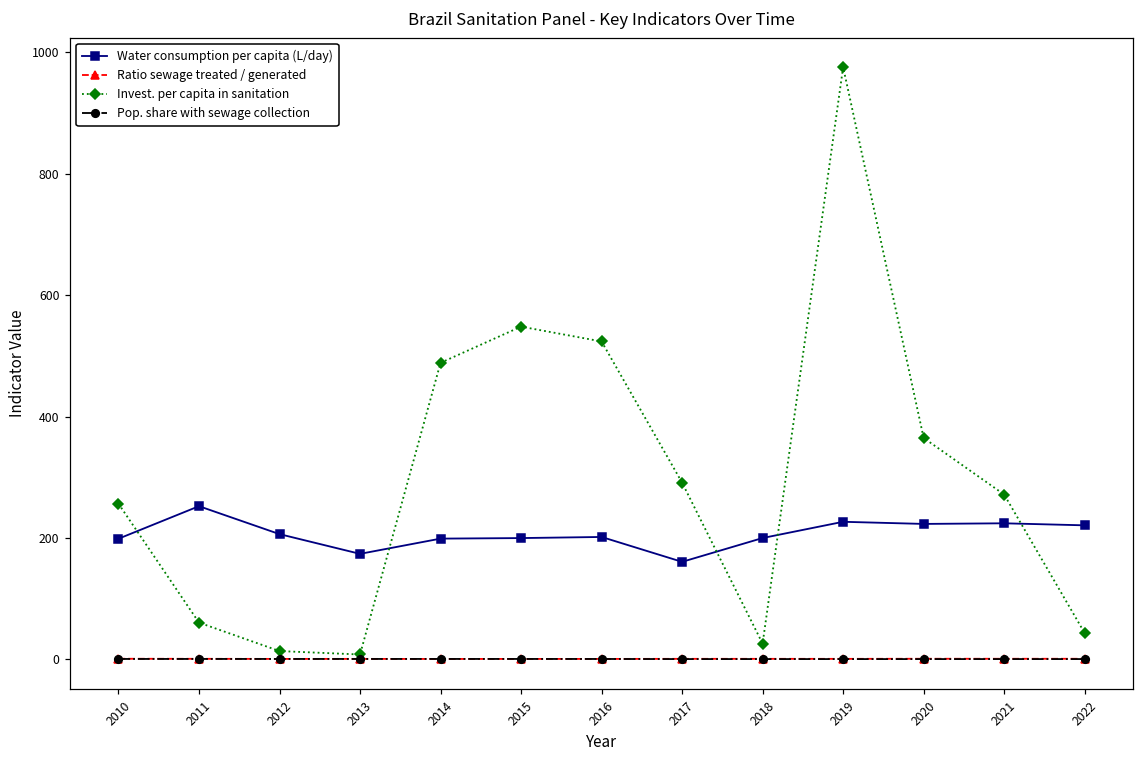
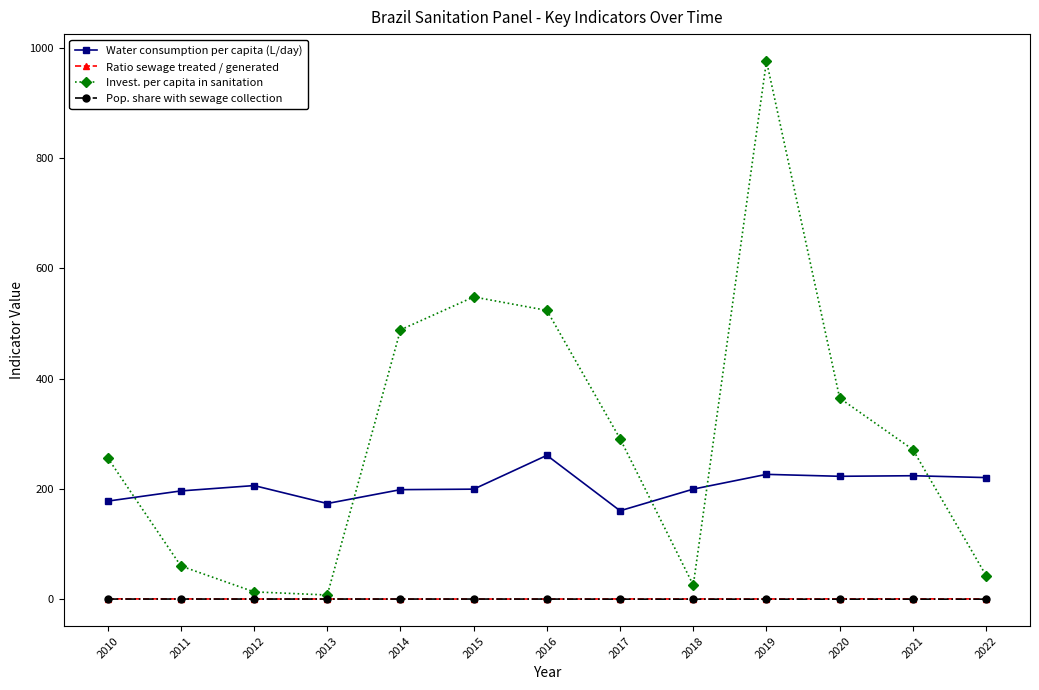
  {
    "Water consumption per capita (L/day)": {
-     "2010": 200,
-     "2011": 250,
+     "2010": 180,
+     "2011": 200,
      "2012": 210,
      "2013": 170,
      "2014": 200,
      "2015": 200,
-     "2016": 200,
+     "2016": 260,
      "2017": 160,
      "2018": 200,
      "2019": 230,
      "2020": 220,
      "2021": 220,
      "2022": 220
    },
    "Pop. share with sewage collection": {
      "2010": 0,
      "2011": 0,
      "2012": 0,
      "2013": 0,
      "2014": 0,
      "2015": 0,
      "2016": 0,
      "2017": 0,
      "2018": 0,
      "2019": 0,
      "2020": 0,
      "2021": 0,
      "2022": 0
    },
    "Invest. per capita in sanitation": {
      "2010": 260,
      "2011": 60,
      "2012": 10,
      "2013": 10,
      "2014": 490,
      "2015": 550,
      "2016": 520,
      "2017": 290,
      "2018": 30,
      "2019": 980,
      "2020": 360,
      "2021": 270,
      "2022": 40
    }
  }
